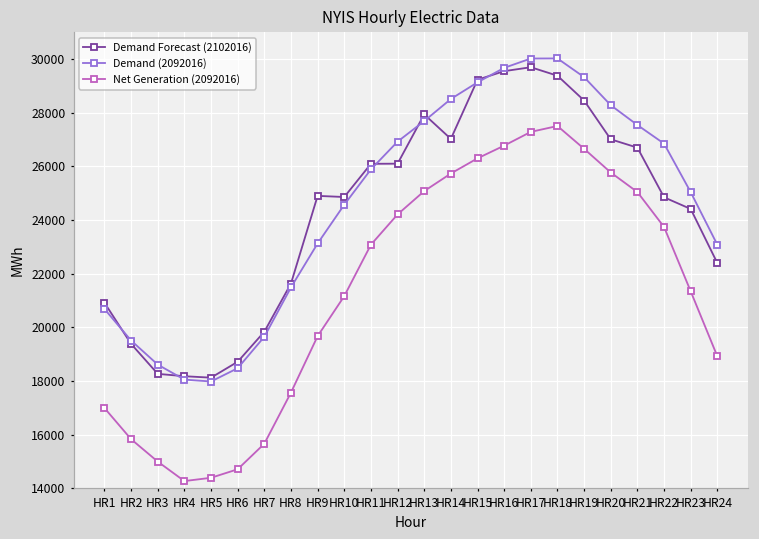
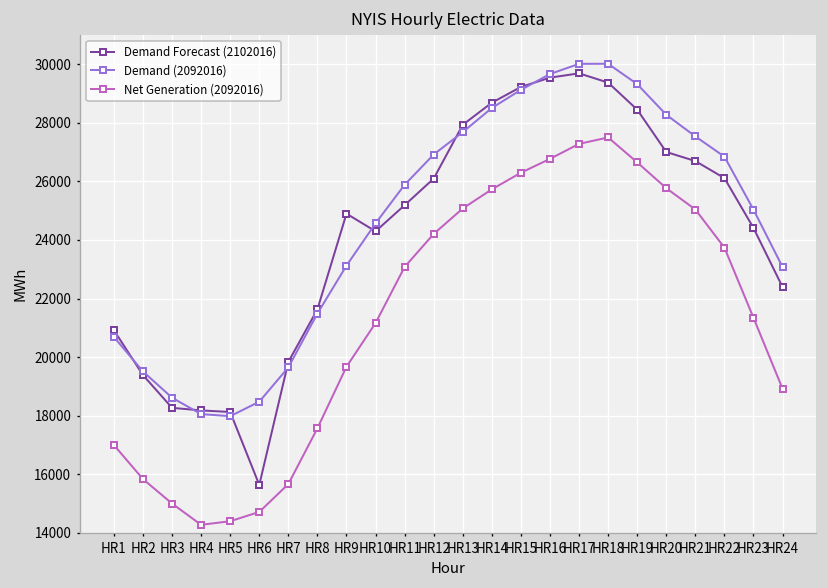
  {
    "Demand Forecast (2102016)": {
      "HR1": 20900,
      "HR2": 19400,
      "HR3": 18300,
      "HR4": 18200,
      "HR5": 18100,
-     "HR6": 18700,
+     "HR6": 15600,
      "HR7": 19800,
      "HR8": 21600,
      "HR9": 24900,
-     "HR10": 24900,
-     "HR11": 26100,
+     "HR10": 24300,
+     "HR11": 25200,
      "HR12": 26100,
      "HR13": 27900,
-     "HR14": 27000,
+     "HR14": 28700,
      "HR16": 29600,
      "HR17": 29700,
      "HR18": 29400,
      "HR19": 28500,
      "HR20": 27000,
      "HR21": 26700,
-     "HR22": 24800,
+     "HR22": 26100,
      "HR23": 24400,
      "HR24": 22400
    }
  }
